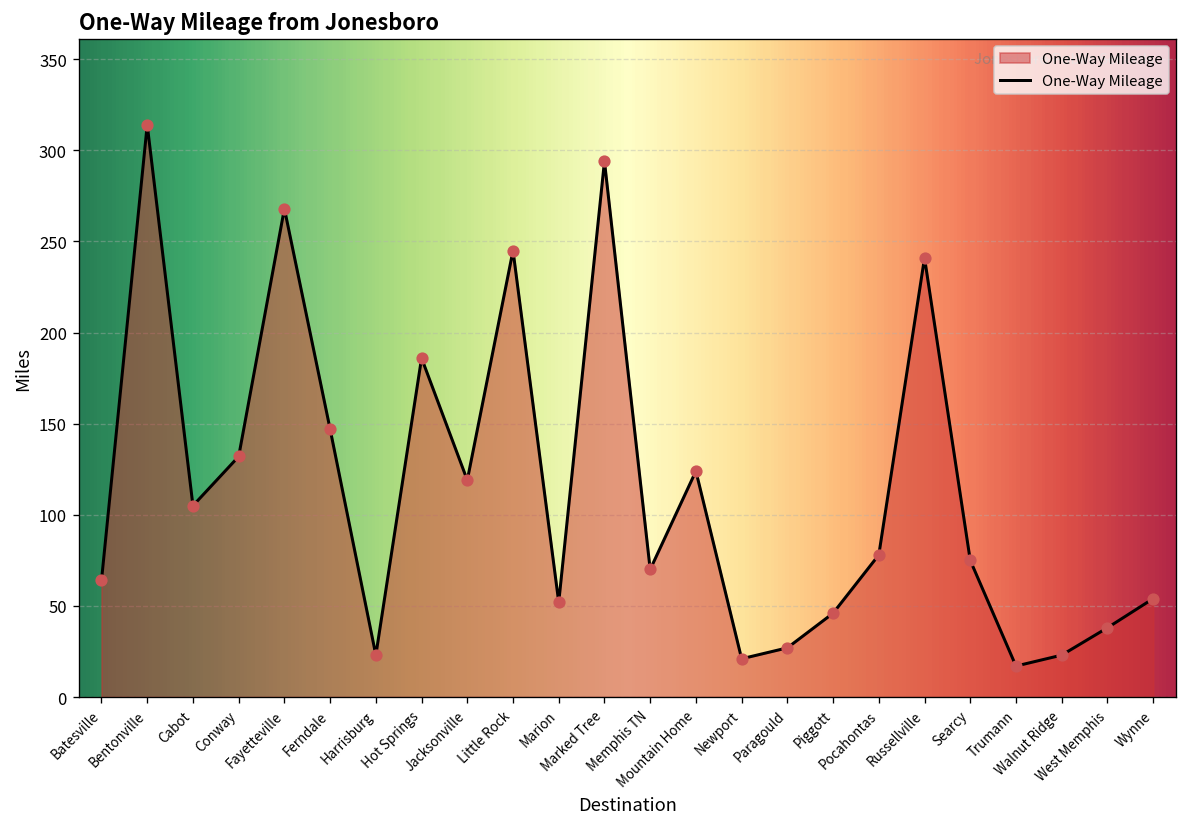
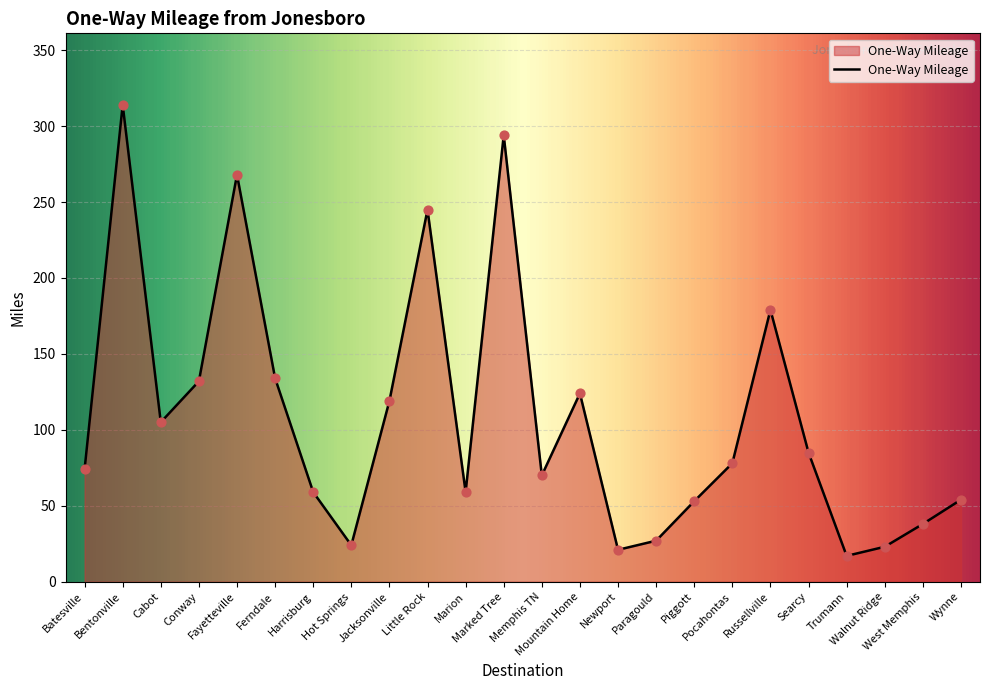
  {
-   "Batesville": 64,
+   "Batesville": 74,
    "Bentonville": 314,
    "Cabot": 105,
    "Conway": 132,
    "Fayetteville": 268,
-   "Ferndale": 147,
-   "Harrisburg": 23,
-   "Hot Springs": 186,
+   "Ferndale": 134,
+   "Harrisburg": 59,
+   "Hot Springs": 24,
    "Jacksonville": 119,
    "Little Rock": 245,
-   "Marion": 52,
+   "Marion": 59,
    "Marked Tree": 294,
    "Memphis TN": 70,
    "Mountain Home": 124,
    "Newport": 21,
    "Paragould": 27,
-   "Piggott": 46,
+   "Piggott": 53,
    "Pocahontas": 78,
-   "Russellville": 241,
-   "Searcy": 75,
+   "Russellville": 179,
+   "Searcy": 85,
    "Trumann": 17,
    "Walnut Ridge": 23,
    "West Memphis": 38,
    "Wynne": 54
  }
